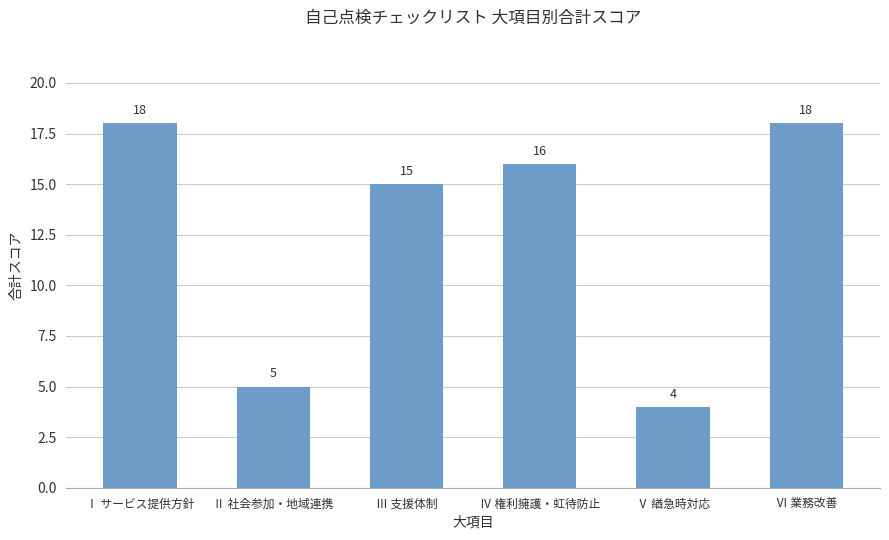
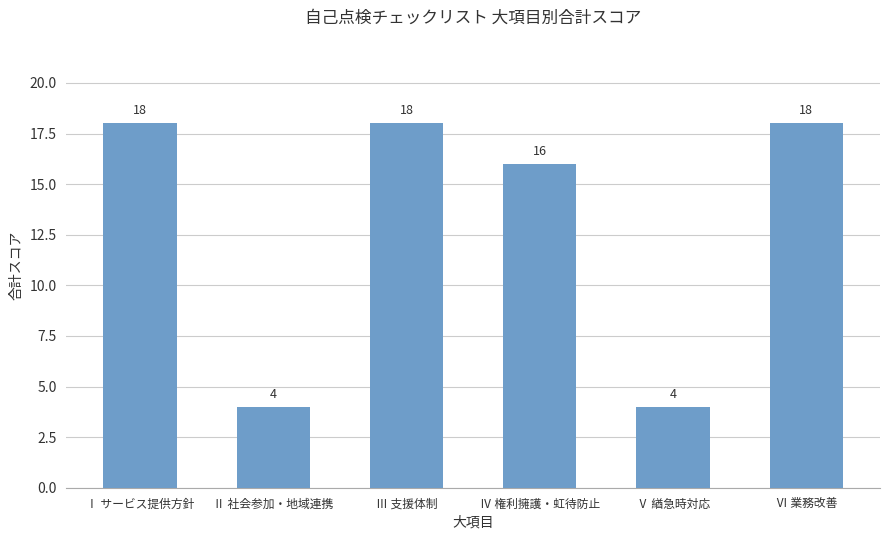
  {
    "Ⅰ サービス提供方針": 18,
-   "Ⅱ 社会参加・地域連携": 5,
-   "Ⅲ 支援体制": 15,
+   "Ⅱ 社会参加・地域連携": 4,
+   "Ⅲ 支援体制": 18,
    "Ⅳ 権利擁護・虹待防止": 16,
    "Ⅴ 緧急時対応": 4,
    "Ⅵ 業務改善": 18
  }
